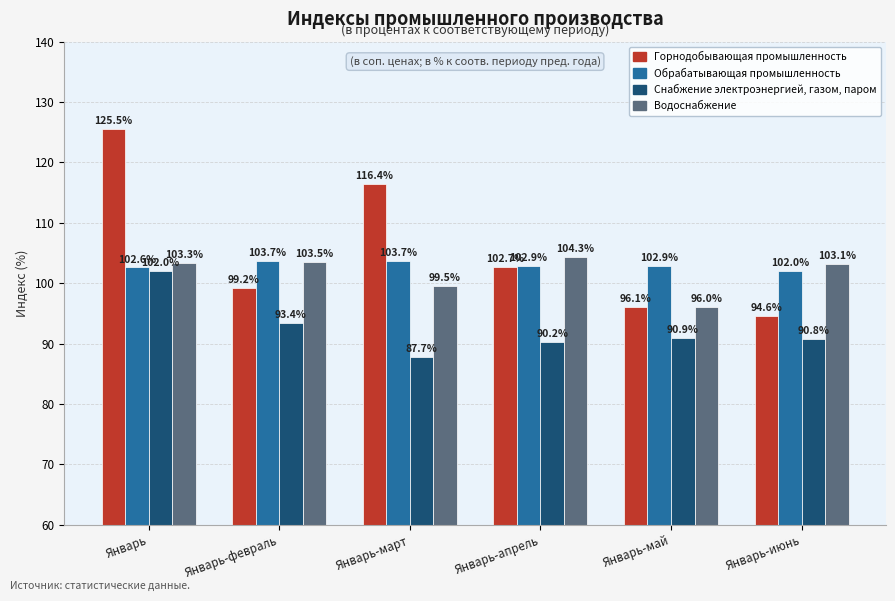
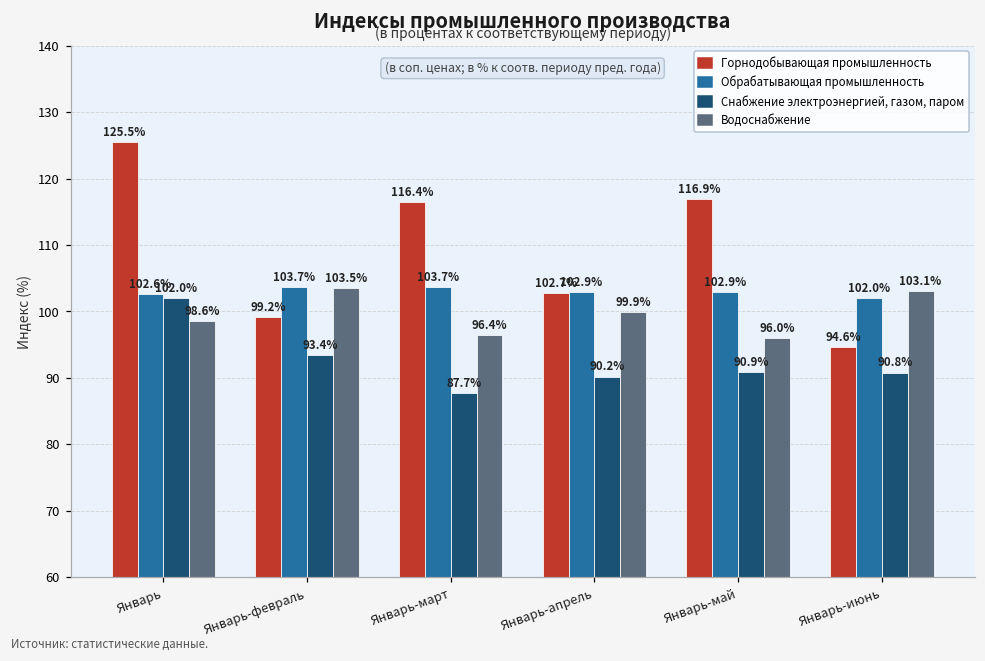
  {
    "Горнодобывающая промышленность": {
      "Январь": "125.5%",
      "Январь-февраль": "99.2%",
      "Январь-март": "116.4%",
-     "Январь-май": "96.1%",
+     "Январь-май": "116.9%",
      "Январь-июнь": "94.6%"
    },
    "Водоснабжение": {
-     "Январь": "103.3%",
+     "Январь": "98.6%",
      "Январь-февраль": "103.5%",
-     "Январь-март": "99.5%",
-     "Январь-апрель": "104.3%",
+     "Январь-март": "96.4%",
+     "Январь-апрель": "99.9%",
      "Январь-май": "96.0%",
      "Январь-июнь": "103.1%"
    }
  }
